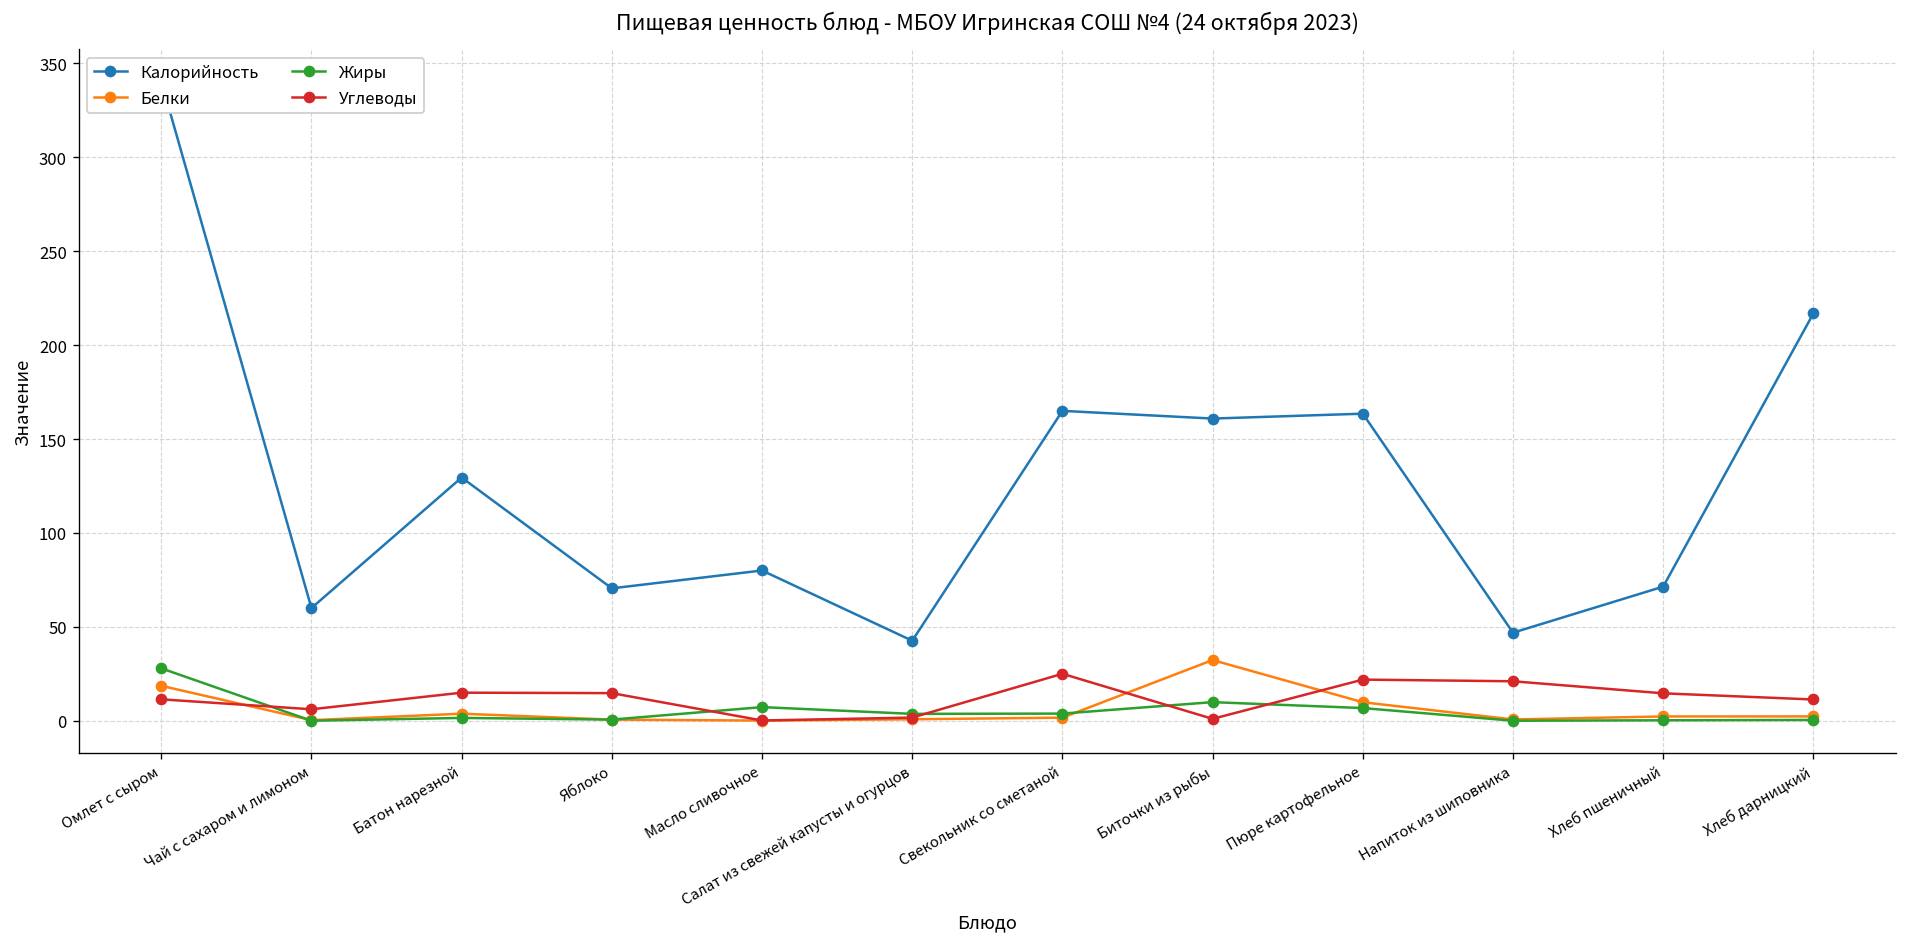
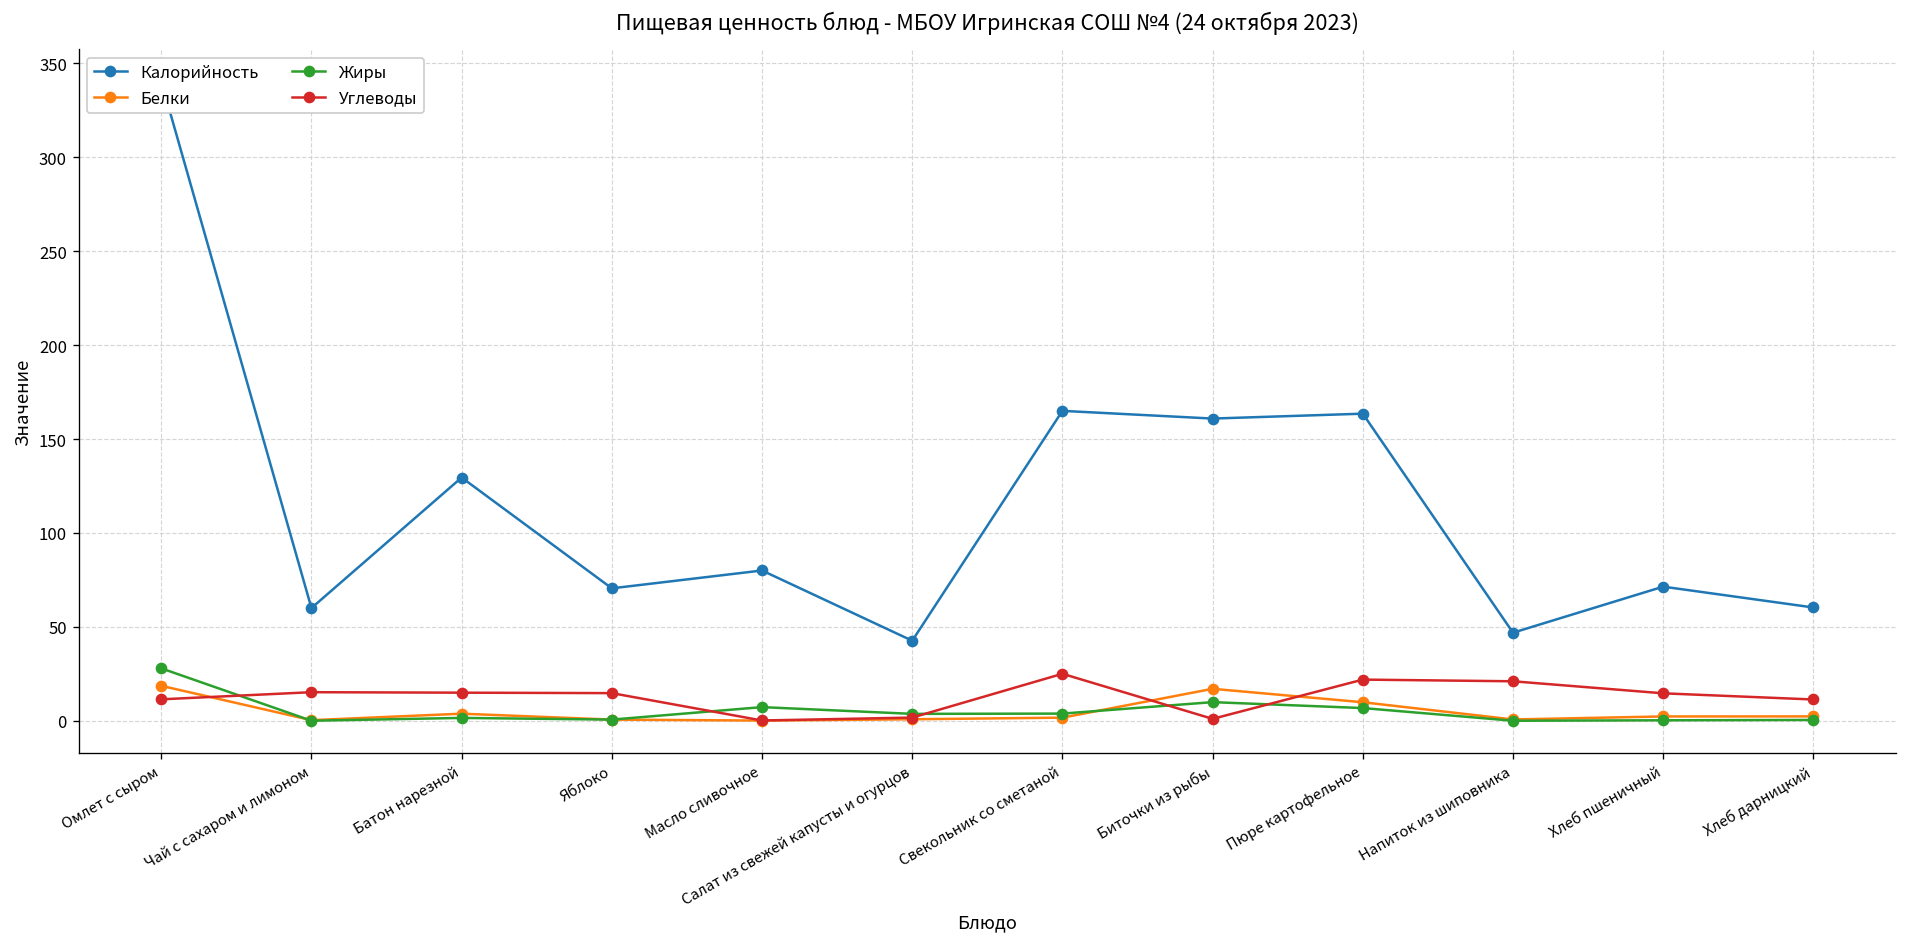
  {
    "Калорийность": {
      "Чай с сахаром и лимоном": 60,
      "Батон нарезной": 130,
      "Яблоко": 71,
      "Масло сливочное": 80,
      "Салат из свежей капусты и огурцов": 43,
      "Свекольник со сметаной": 165,
      "Биточки из рыбы": 161,
      "Пюре картофельное": 164,
      "Напиток из шиповника": 47,
      "Хлеб пшеничный": 71,
-     "Хлеб дарницкий": 217
+     "Хлеб дарницкий": 60
    },
    "Белки": {
      "Омлет с сыром": 19,
      "Батон нарезной": 4,
      "Свекольник со сметаной": 2,
-     "Биточки из рыбы": 32,
+     "Биточки из рыбы": 17,
      "Пюре картофельное": 10,
      "Хлеб пшеничный": 2,
      "Хлеб дарницкий": 2
    },
    "Жиры": {
      "Омлет с сыром": 28,
      "Батон нарезной": 2,
      "Масло сливочное": 7,
      "Салат из свежей капусты и огурцов": 4,
      "Свекольник со сметаной": 4,
      "Биточки из рыбы": 10,
      "Пюре картофельное": 7,
      "Хлеб пшеничный": 0,
      "Хлеб дарницкий": 0
    },
    "Углеводы": {
      "Омлет с сыром": 11,
-     "Чай с сахаром и лимоном": 6,
+     "Чай с сахаром и лимоном": 15,
      "Батон нарезной": 15,
      "Яблоко": 15,
      "Свекольник со сметаной": 25,
      "Биточки из рыбы": 1,
      "Пюре картофельное": 22,
      "Напиток из шиповника": 21,
      "Хлеб пшеничный": 15,
      "Хлеб дарницкий": 11
    }
  }
